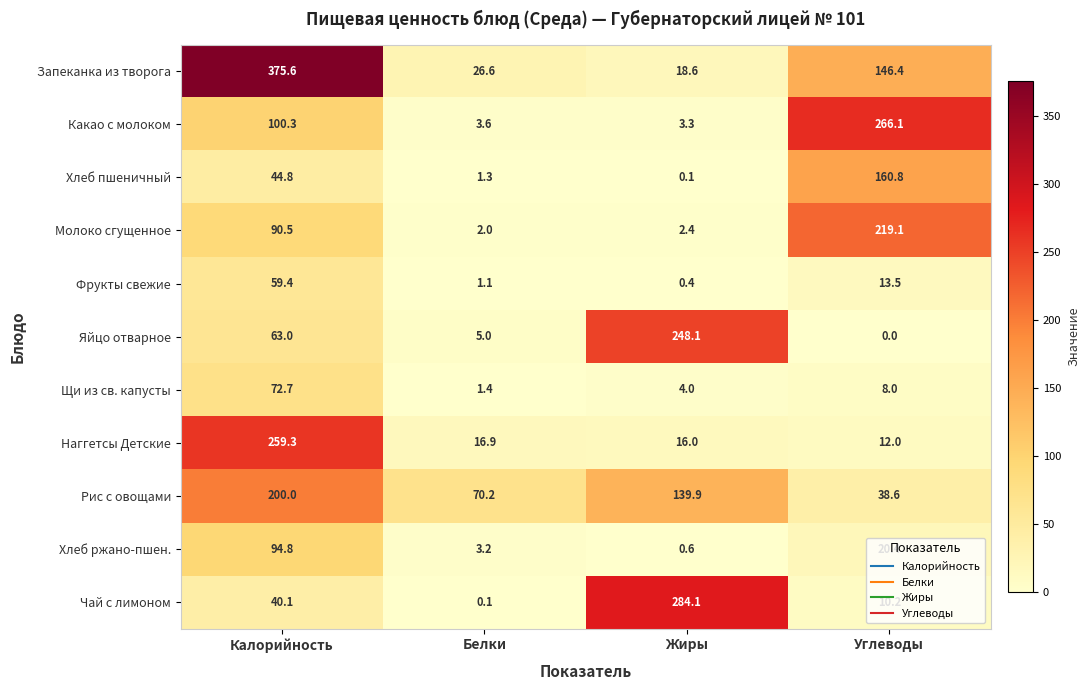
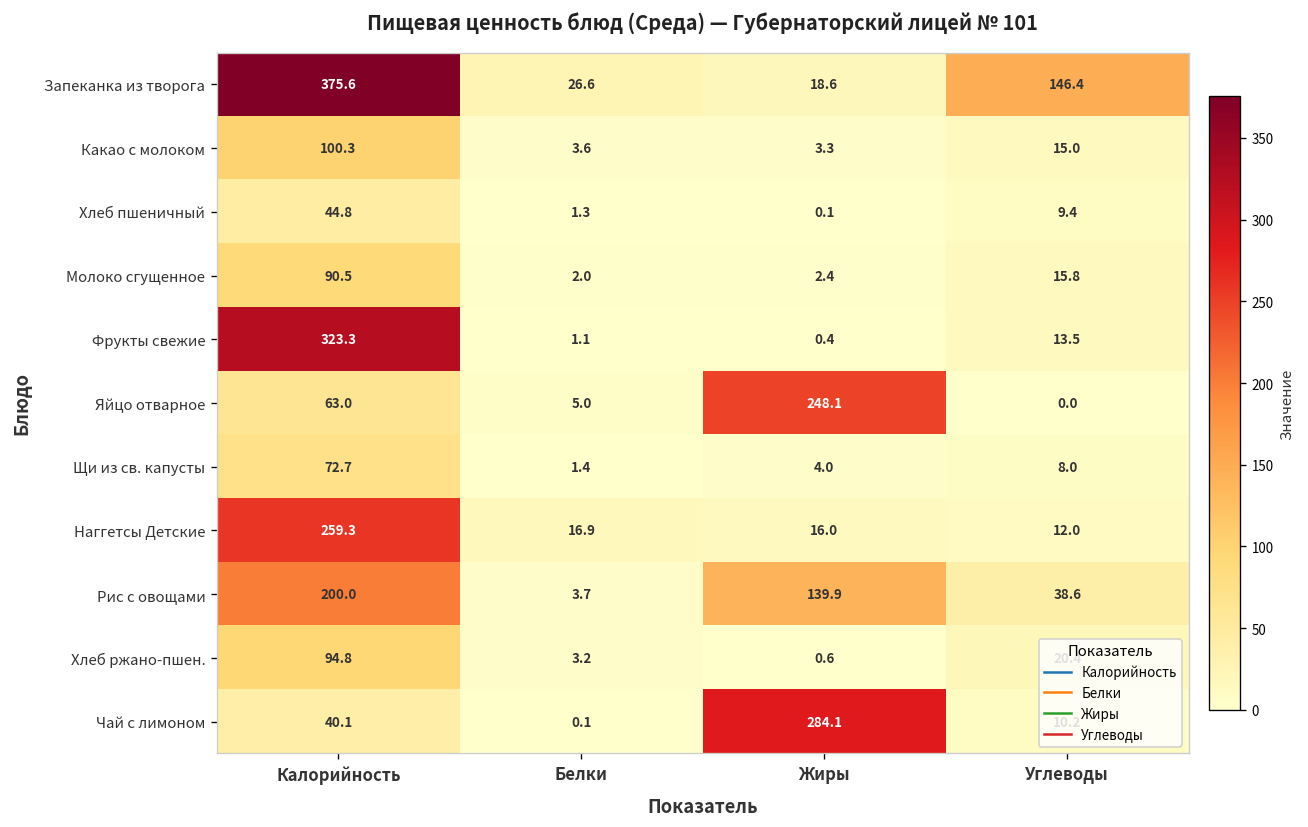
  {
    "Запеканка из творога": {
      "Калорийность": 375.6,
      "Белки": 26.6,
      "Жиры": 18.6,
      "Углеводы": 146.4
    },
    "Какао с молоком": {
      "Калорийность": 100.3,
      "Белки": 3.6,
      "Жиры": 3.3,
-     "Углеводы": 266.1
+     "Углеводы": 15.0
    },
    "Хлеб пшеничный": {
      "Калорийность": 44.8,
      "Белки": 1.3,
      "Жиры": 0.1,
-     "Углеводы": 160.8
+     "Углеводы": 9.4
    },
    "Молоко сгущенное": {
      "Калорийность": 90.5,
      "Белки": 2.0,
      "Жиры": 2.4,
-     "Углеводы": 219.1
+     "Углеводы": 15.8
    },
    "Фрукты свежие": {
-     "Калорийность": 59.4,
+     "Калорийность": 323.3,
      "Белки": 1.1,
      "Жиры": 0.4,
      "Углеводы": 13.5
    },
    "Яйцо отварное": {
      "Калорийность": 63.0,
      "Белки": 5.0,
      "Жиры": 248.1,
      "Углеводы": 0.0
    },
    "Щи из св. капусты": {
      "Калорийность": 72.7,
      "Белки": 1.4,
      "Жиры": 4.0,
      "Углеводы": 8.0
    },
    "Наггетсы Детские": {
      "Калорийность": 259.3,
      "Белки": 16.9,
      "Жиры": 16.0,
      "Углеводы": 12.0
    },
    "Рис с овощами": {
      "Калорийность": 200.0,
-     "Белки": 70.2,
+     "Белки": 3.7,
      "Жиры": 139.9,
      "Углеводы": 38.6
    },
    "Хлеб ржано-пшен.": {
      "Калорийность": 94.8,
      "Белки": 3.2,
      "Жиры": 0.6
    },
    "Чай с лимоном": {
      "Калорийность": 40.1,
      "Белки": 0.1,
      "Жиры": 284.1
    }
  }
